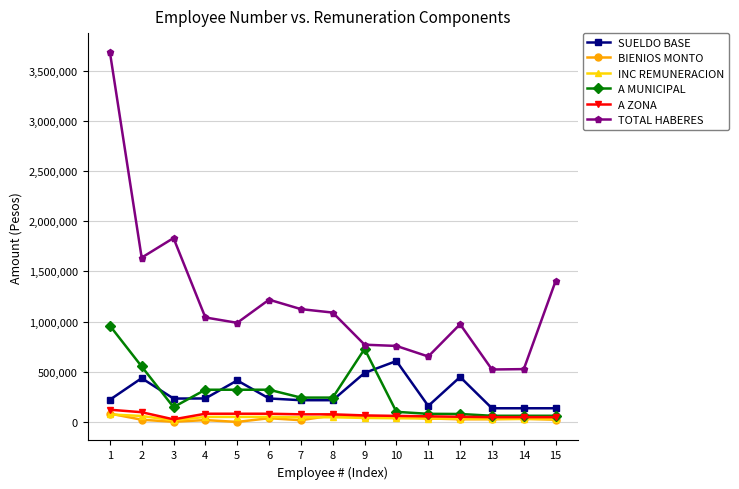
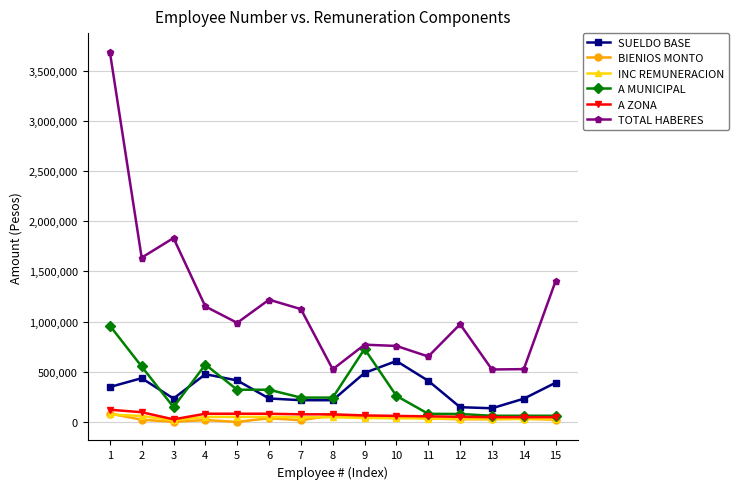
  {
    "SUELDO BASE": {
-     "1": "220,000",
+     "1": "350,000",
      "2": "440,000",
      "3": "230,000",
-     "4": "230,000",
+     "4": "480,000",
      "5": "410,000",
      "6": "230,000",
      "7": "220,000",
      "8": "220,000",
      "9": "490,000",
      "10": "610,000",
-     "11": "160,000",
-     "12": "450,000",
+     "11": "410,000",
+     "12": "150,000",
      "13": "140,000",
-     "14": "140,000",
-     "15": "140,000"
+     "14": "230,000",
+     "15": "390,000"
    },
    "A MUNICIPAL": {
      "1": "960,000",
      "2": "550,000",
      "3": "150,000",
-     "4": "320,000",
+     "4": "570,000",
      "5": "320,000",
      "6": "320,000",
      "7": "240,000",
      "8": "240,000",
      "9": "730,000",
-     "10": "100,000",
+     "10": "260,000",
      "12": "80,000"
    },
    "A ZONA": {
      "1": "120,000",
      "2": "100,000",
      "4": "80,000",
      "5": "80,000",
      "6": "80,000",
      "7": "80,000"
    },
    "TOTAL HABERES": {
      "1": "3,690,000",
      "2": "1,640,000",
      "3": "1,830,000",
-     "4": "1,040,000",
+     "4": "1,150,000",
      "5": "990,000",
      "6": "1,220,000",
      "7": "1,120,000",
-     "8": "1,090,000",
+     "8": "520,000",
      "9": "770,000",
      "10": "760,000",
      "11": "650,000",
      "12": "970,000",
      "13": "520,000",
      "14": "530,000",
      "15": "1,400,000"
    }
  }
